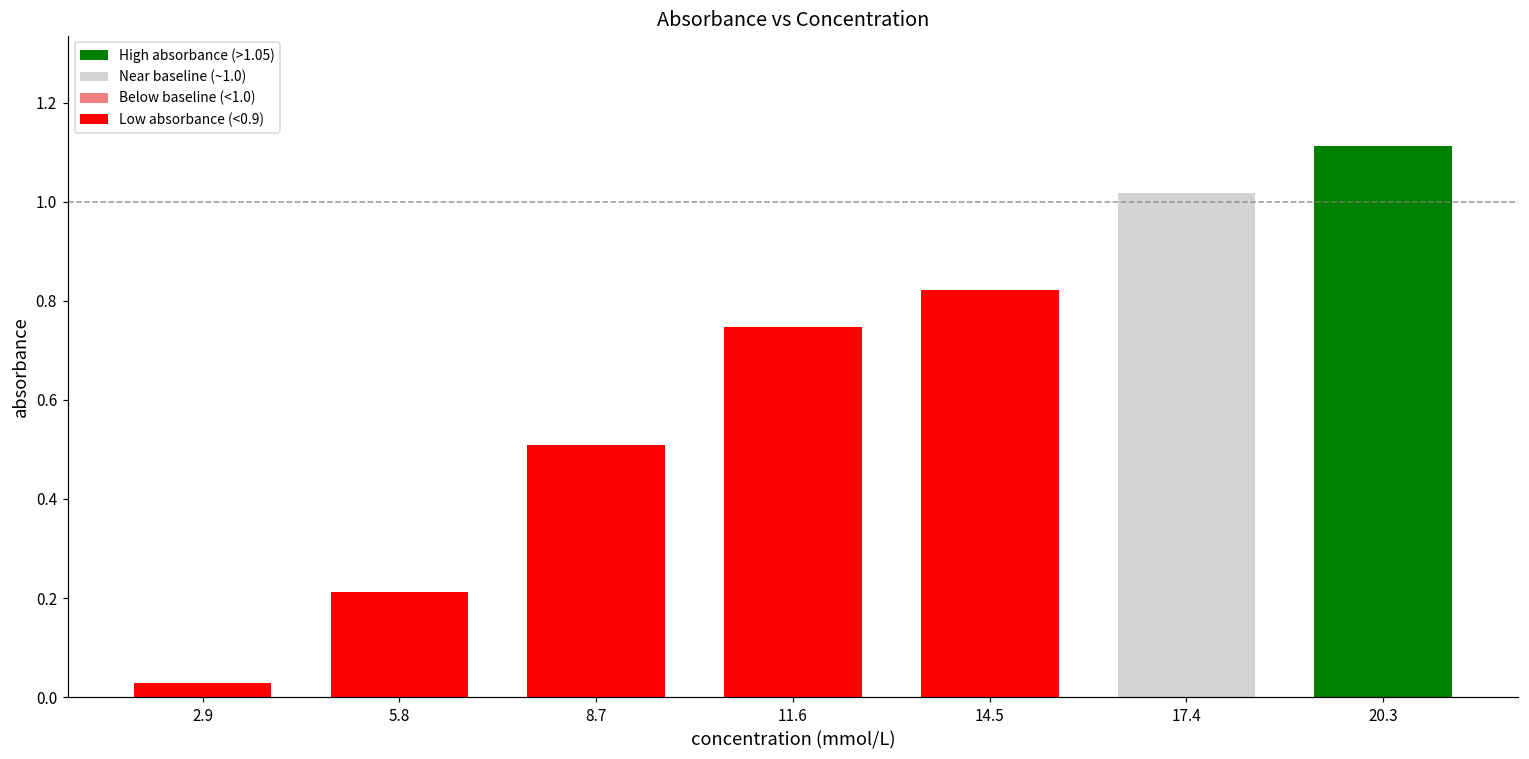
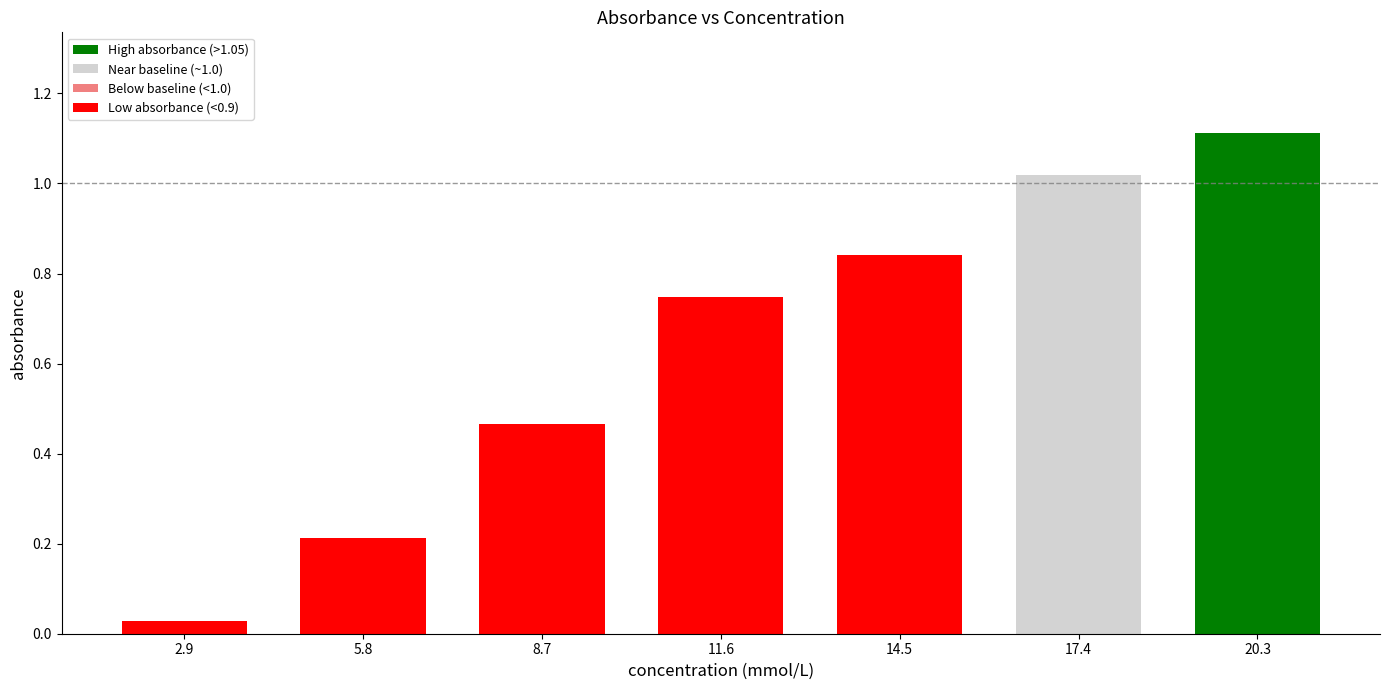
  {
    "2.9": 0.03,
    "5.8": 0.21,
-   "8.7": 0.51,
+   "8.7": 0.47,
    "11.6": 0.75,
-   "14.5": 0.82,
+   "14.5": 0.84,
    "17.4": 1.02,
    "20.3": 1.11
  }
